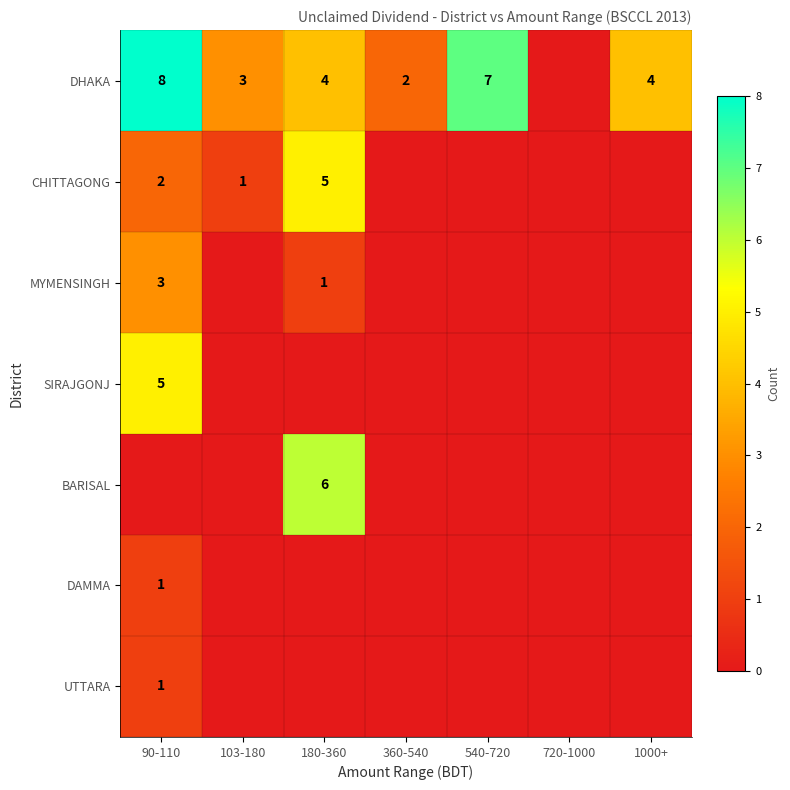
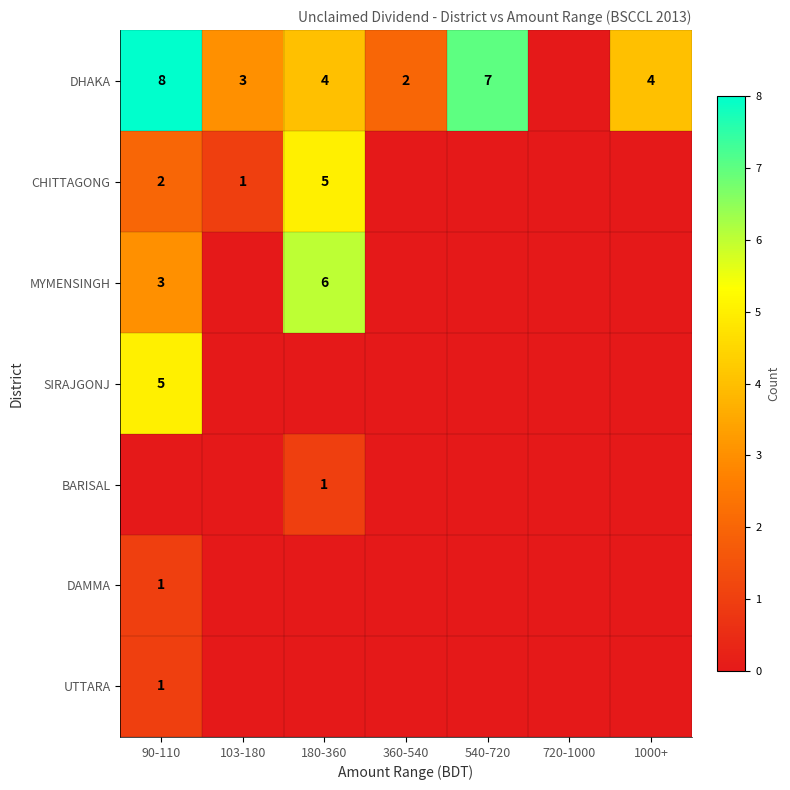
  {
    "DHAKA": {
      "90-110": 8,
      "103-180": 3,
      "180-360": 4,
      "360-540": 2,
      "540-720": 7,
      "1000+": 4
    },
    "CHITTAGONG": {
      "90-110": 2,
      "103-180": 1,
      "180-360": 5
    },
    "MYMENSINGH": {
      "90-110": 3,
-     "180-360": 1
+     "180-360": 6
    },
    "SIRAJGONJ": {
      "90-110": 5
    },
    "BARISAL": {
-     "180-360": 6
+     "180-360": 1
    },
    "DAMMA": {
      "90-110": 1
    },
    "UTTARA": {
      "90-110": 1
    }
  }
